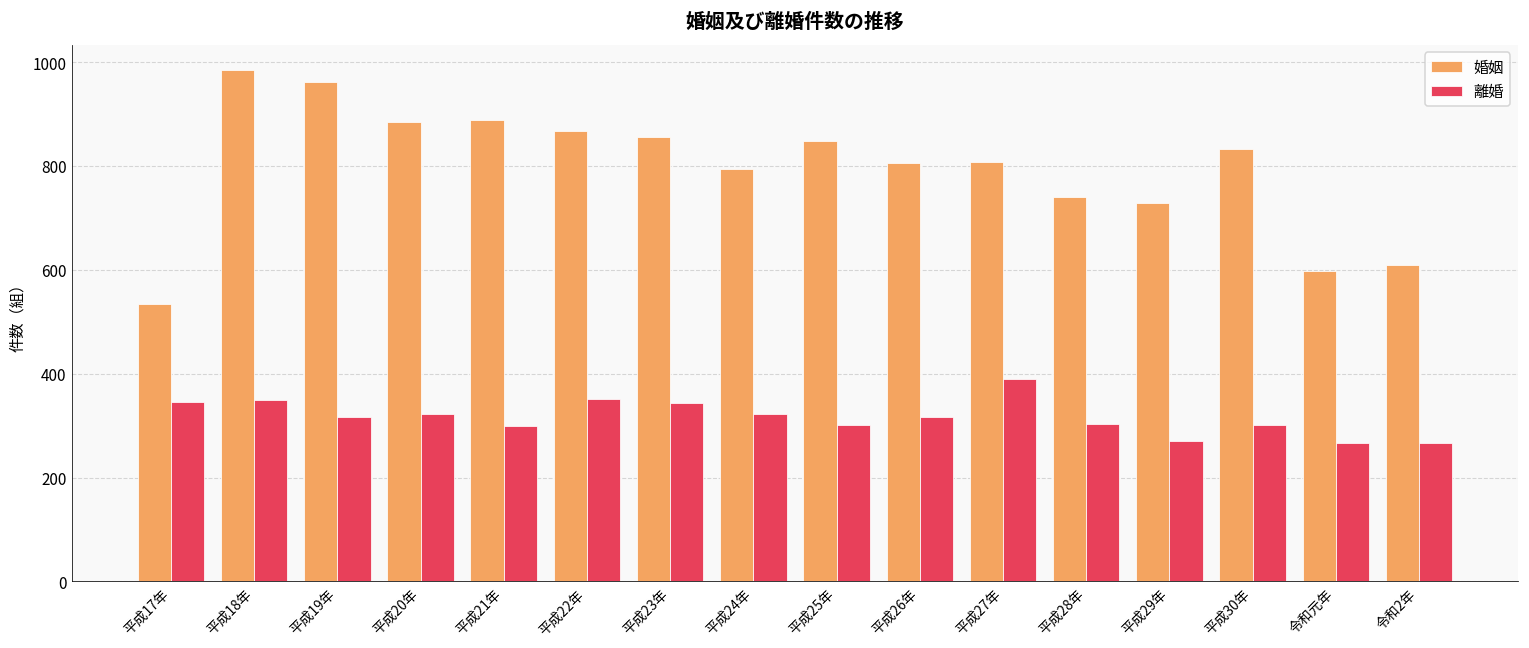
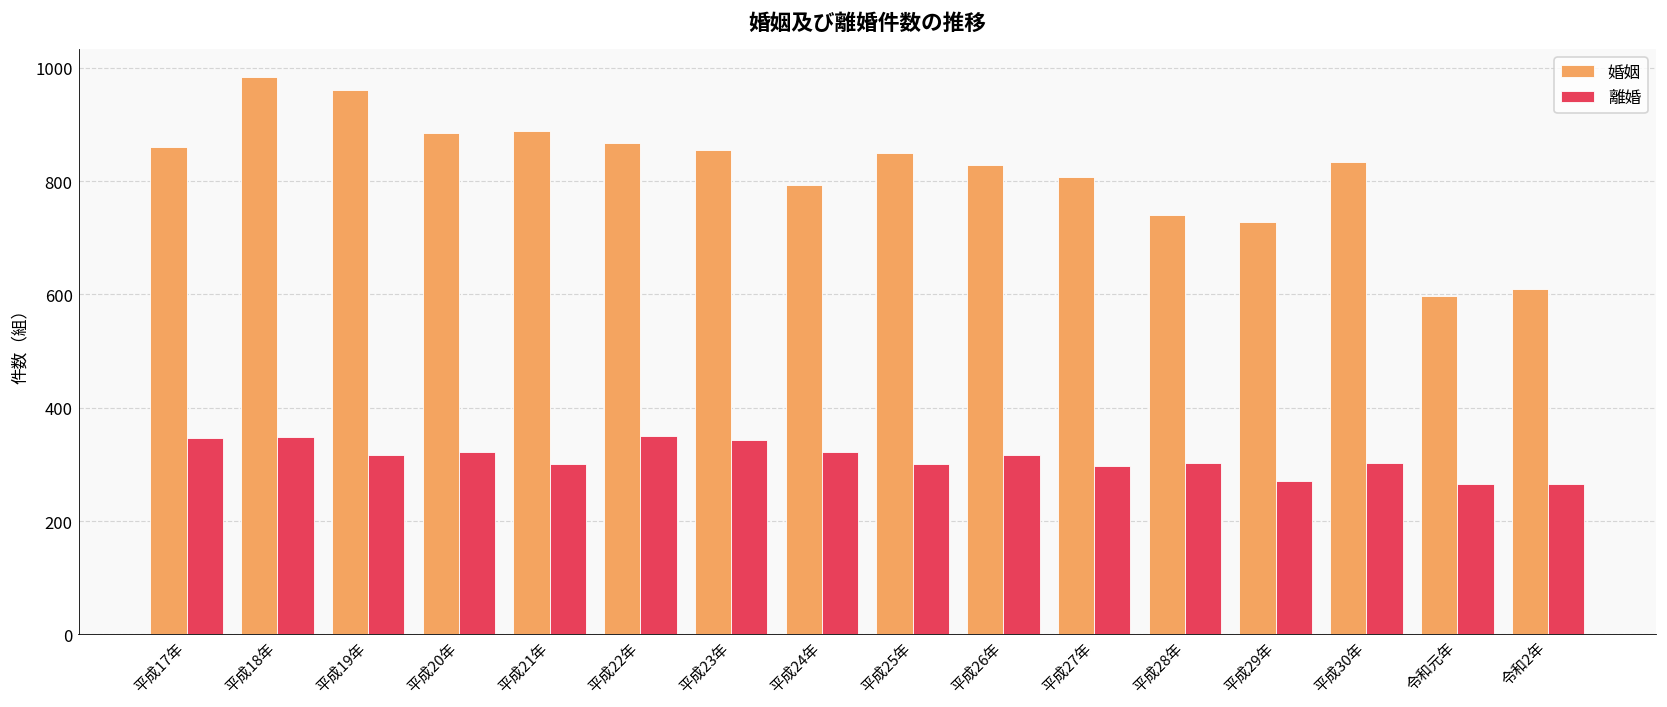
  {
    "婚姻": {
-     "平成17年": 530,
+     "平成17年": 860,
      "平成18年": 980,
      "平成19年": 960,
      "平成20年": 890,
      "平成21年": 890,
      "平成22年": 870,
      "平成23年": 860,
      "平成24年": 790,
      "平成25年": 850,
-     "平成26年": 810,
+     "平成26年": 830,
      "平成27年": 810,
      "平成28年": 740,
      "平成29年": 730,
      "平成30年": 830,
      "令和元年": 600,
      "令和2年": 610
    },
    "離婚": {
      "平成17年": 350,
      "平成18年": 350,
      "平成19年": 320,
      "平成20年": 320,
      "平成21年": 300,
      "平成22年": 350,
      "平成23年": 340,
      "平成24年": 320,
      "平成25年": 300,
      "平成26年": 320,
-     "平成27年": 390,
+     "平成27年": 300,
      "平成28年": 300,
      "平成29年": 270,
      "平成30年": 300,
      "令和元年": 270,
      "令和2年": 270
    }
  }
